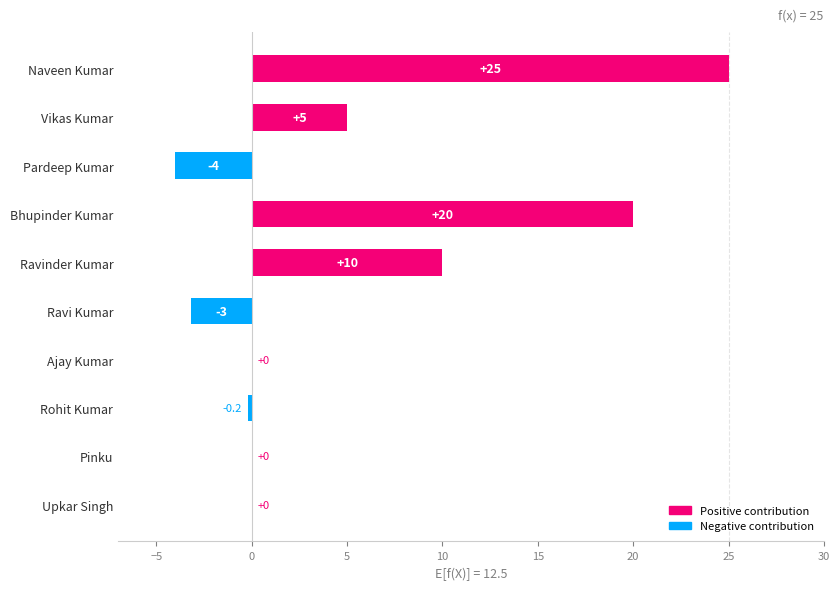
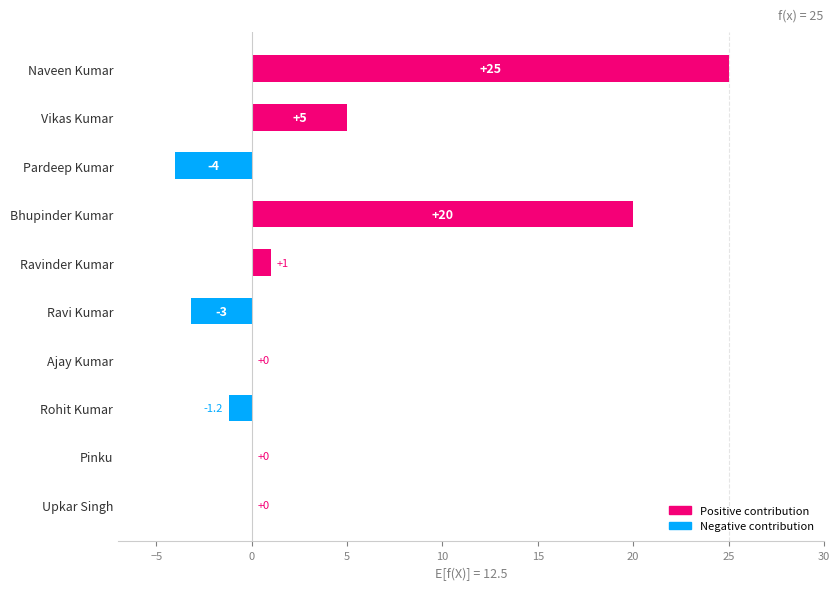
  {
    "Naveen Kumar": "+25",
    "Vikas Kumar": "+5",
    "Pardeep Kumar": "-4",
    "Bhupinder Kumar": "+20",
-   "Ravinder Kumar": "+10",
+   "Ravinder Kumar": "+1",
    "Ravi Kumar": "-3",
    "Ajay Kumar": "+0",
-   "Rohit Kumar": "-0.2",
+   "Rohit Kumar": "-1.2",
    "Pinku": "+0",
    "Upkar Singh": "+0"
  }
